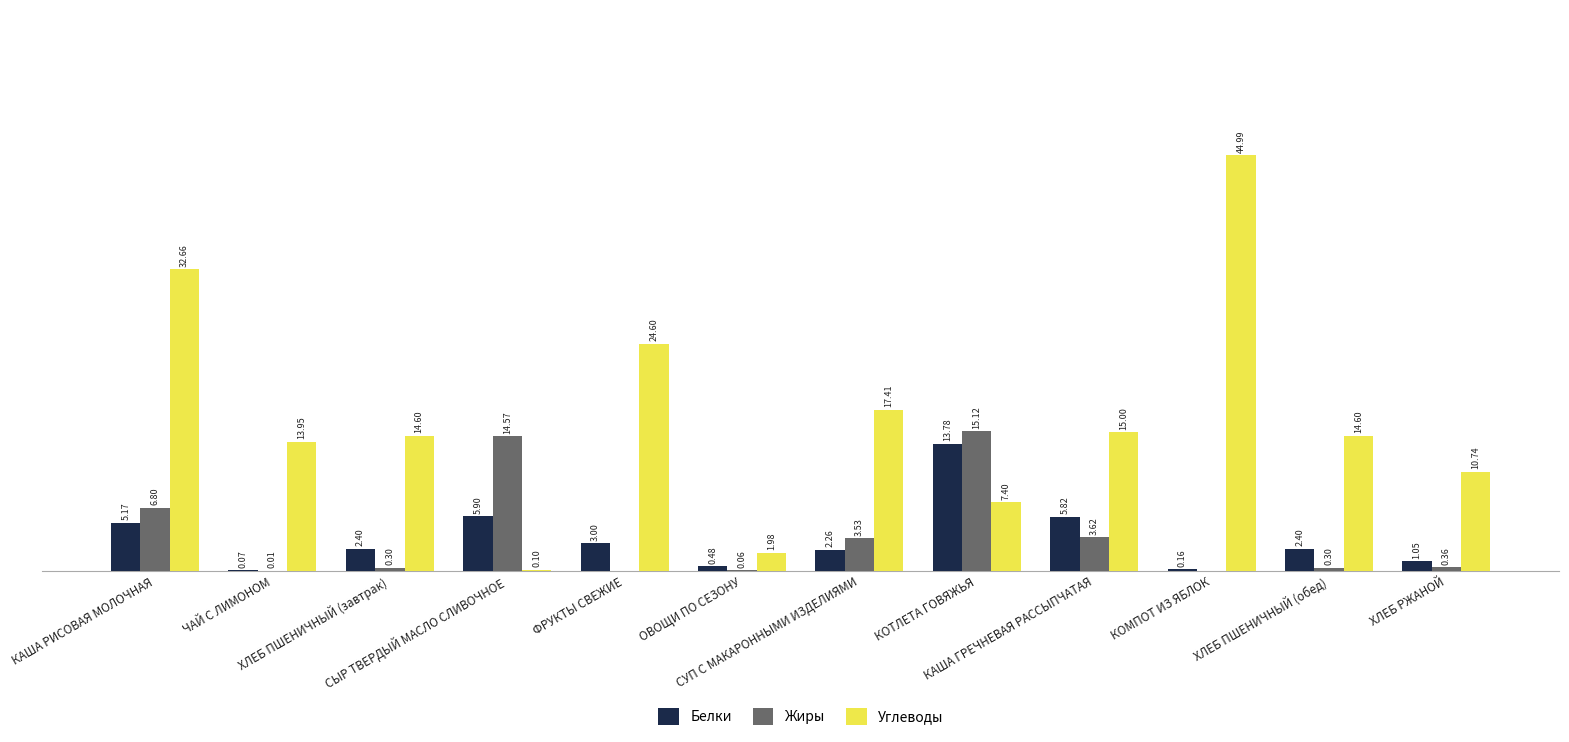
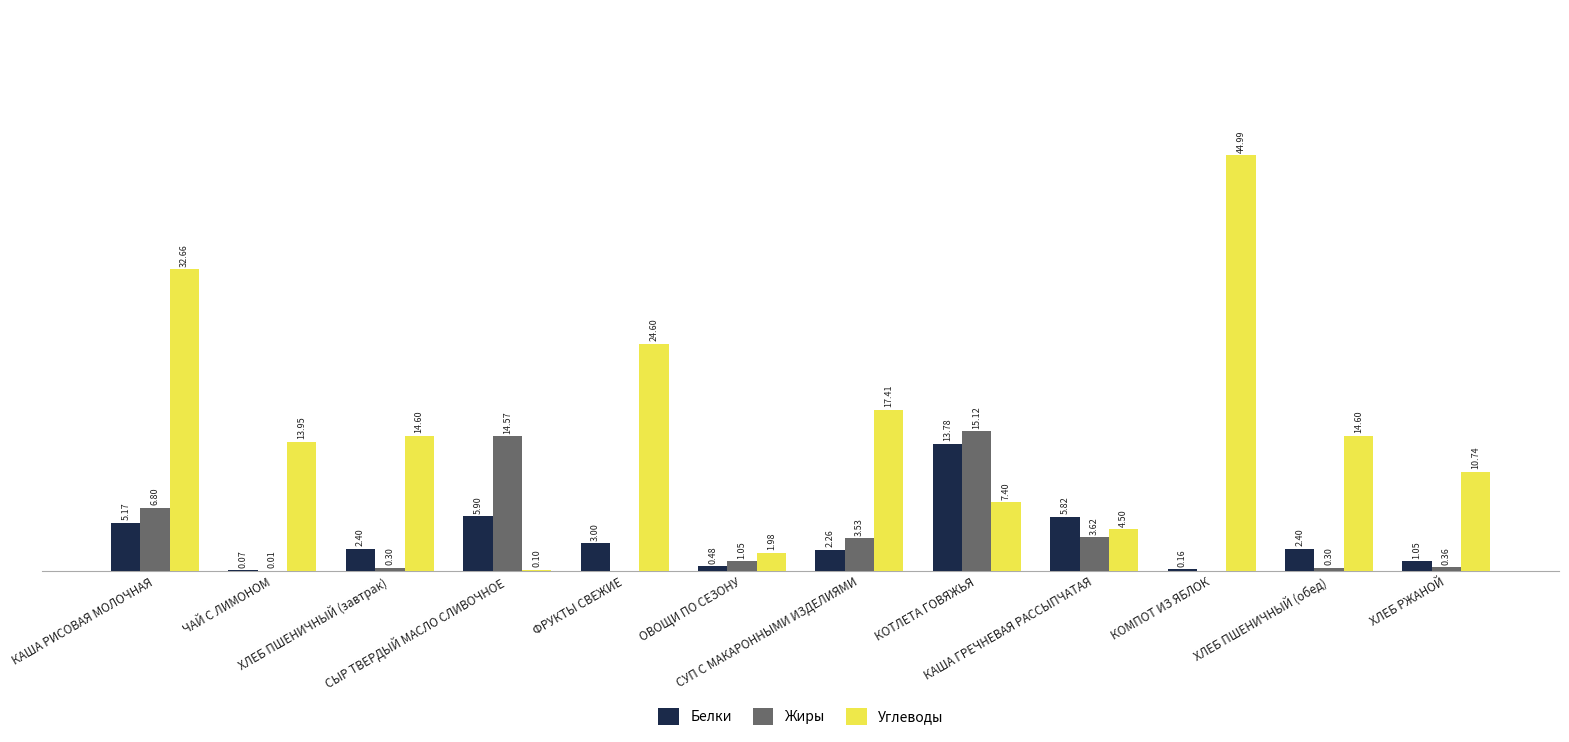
  {
    "Белки": {
      "КАША РИСОВАЯ МОЛОЧНАЯ": 5.17,
      "ЧАЙ С ЛИМОНОМ": 0.07,
      "ХЛЕБ ПШЕНИЧНЫЙ (завтрак)": 2.40,
      "СЫР ТВЕРДЫЙ МАСЛО СЛИВОЧНОЕ": 5.90,
      "ФРУКТЫ СВЕЖИЕ": 3.00,
      "ОВОЩИ ПО СЕЗОНУ": 0.48,
      "СУП С МАКАРОННЫМИ ИЗДЕЛИЯМИ": 2.26,
      "КОТЛЕТА ГОВЯЖЬЯ": 13.78,
      "КАША ГРЕЧНЕВАЯ РАССЫПЧАТАЯ": 5.82,
      "КОМПОТ ИЗ ЯБЛОК": 0.16,
      "ХЛЕБ ПШЕНИЧНЫЙ (обед)": 2.40,
      "ХЛЕБ РЖАНОЙ": 1.05
    },
    "Жиры": {
      "КАША РИСОВАЯ МОЛОЧНАЯ": 6.80,
      "ЧАЙ С ЛИМОНОМ": 0.01,
      "ХЛЕБ ПШЕНИЧНЫЙ (завтрак)": 0.30,
      "СЫР ТВЕРДЫЙ МАСЛО СЛИВОЧНОЕ": 14.57,
-     "ОВОЩИ ПО СЕЗОНУ": 0.06,
+     "ОВОЩИ ПО СЕЗОНУ": 1.05,
      "СУП С МАКАРОННЫМИ ИЗДЕЛИЯМИ": 3.53,
      "КОТЛЕТА ГОВЯЖЬЯ": 15.12,
      "КАША ГРЕЧНЕВАЯ РАССЫПЧАТАЯ": 3.62,
      "ХЛЕБ ПШЕНИЧНЫЙ (обед)": 0.30,
      "ХЛЕБ РЖАНОЙ": 0.36
    },
    "Углеводы": {
      "КАША РИСОВАЯ МОЛОЧНАЯ": 32.66,
      "ЧАЙ С ЛИМОНОМ": 13.95,
      "ХЛЕБ ПШЕНИЧНЫЙ (завтрак)": 14.60,
      "СЫР ТВЕРДЫЙ МАСЛО СЛИВОЧНОЕ": 0.10,
      "ФРУКТЫ СВЕЖИЕ": 24.60,
      "ОВОЩИ ПО СЕЗОНУ": 1.98,
      "СУП С МАКАРОННЫМИ ИЗДЕЛИЯМИ": 17.41,
      "КОТЛЕТА ГОВЯЖЬЯ": 7.40,
-     "КАША ГРЕЧНЕВАЯ РАССЫПЧАТАЯ": 15.00,
+     "КАША ГРЕЧНЕВАЯ РАССЫПЧАТАЯ": 4.50,
      "КОМПОТ ИЗ ЯБЛОК": 44.99,
      "ХЛЕБ ПШЕНИЧНЫЙ (обед)": 14.60,
      "ХЛЕБ РЖАНОЙ": 10.74
    }
  }
